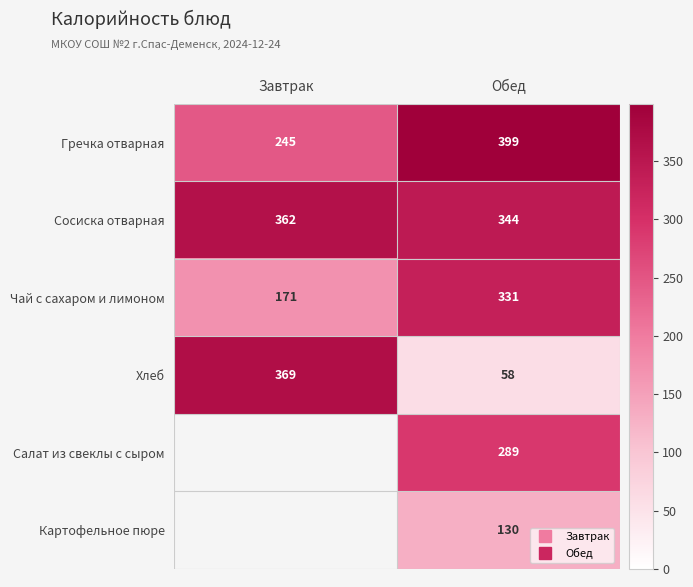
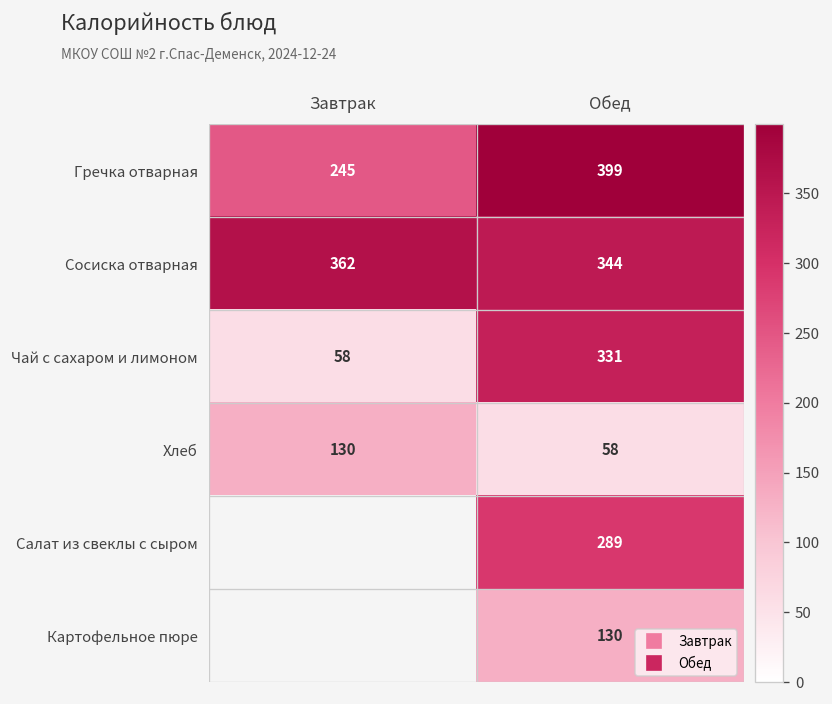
  {
    "Гречка отварная": {
      "Завтрак": 245,
      "Обед": 399
    },
    "Сосиска отварная": {
      "Завтрак": 362,
      "Обед": 344
    },
    "Чай с сахаром и лимоном": {
-     "Завтрак": 171,
+     "Завтрак": 58,
      "Обед": 331
    },
    "Хлеб": {
-     "Завтрак": 369,
+     "Завтрак": 130,
      "Обед": 58
    },
    "Салат из свеклы с сыром": {
      "Обед": 289
    },
    "Картофельное пюре": {
      "Обед": 130
    }
  }
